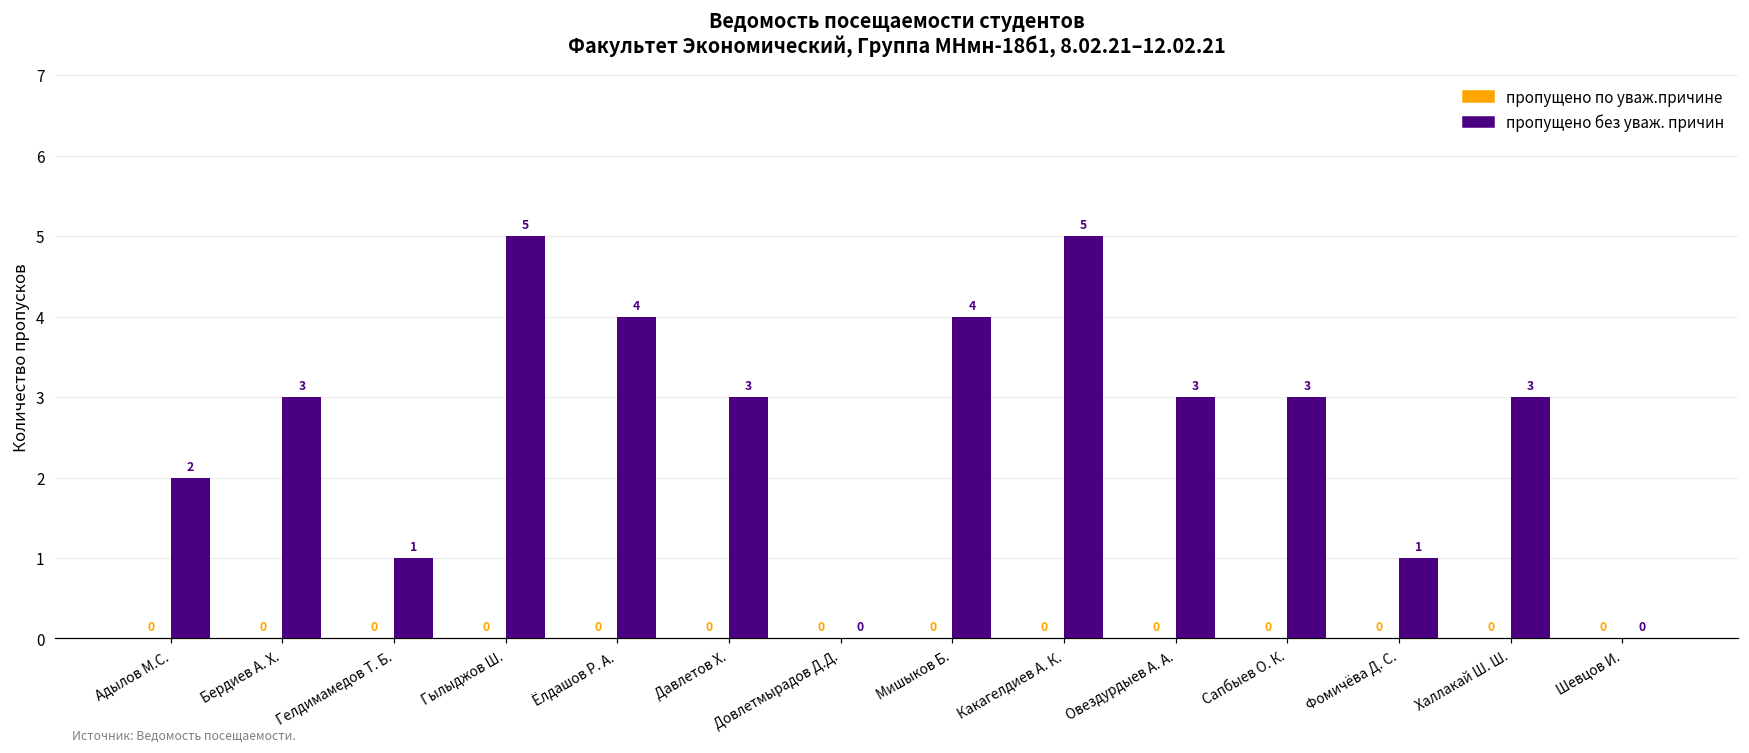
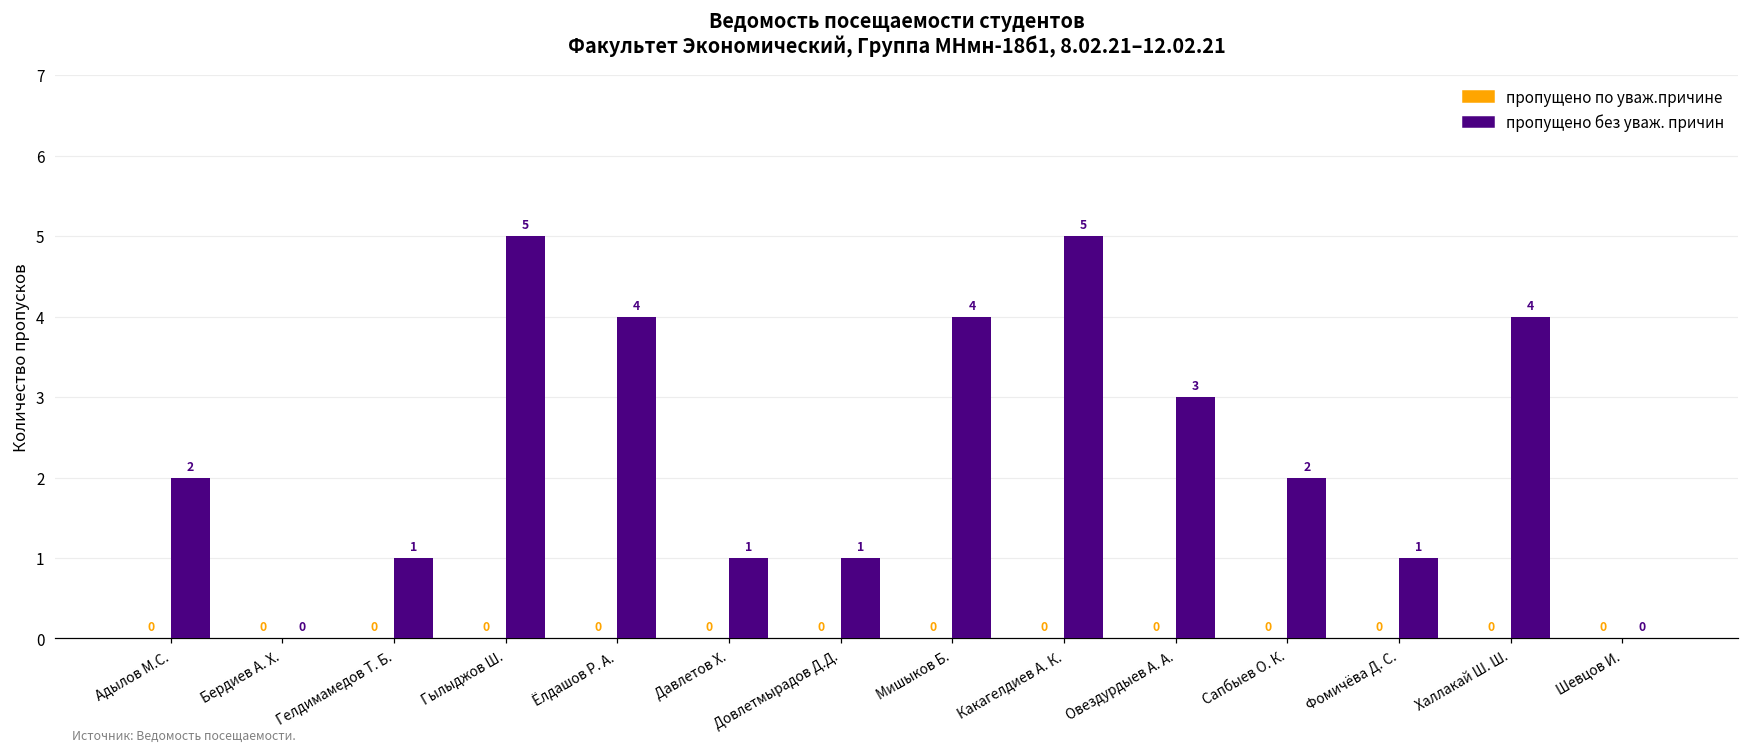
  {
    "пропущено по уваж.причине": {
      "Адылов М.С.": 0,
      "Бердиев А. Х.": 0,
      "Гелдимамедов Т. Б.": 0,
      "Гылыджов Ш.": 0,
      "Ёлдашов Р. А.": 0,
      "Давлетов Х.": 0,
      "Довлетмырадов Д.Д.": 0,
      "Мишыков Б.": 0,
      "Какагелдиев А. К.": 0,
      "Овездурдыев А. А.": 0,
      "Сапбыев О. К.": 0,
      "Фомичёва Д. С.": 0,
      "Халлакай Ш. Ш.": 0,
      "Шевцов И.": 0
    },
    "пропущено без уваж. причин": {
      "Адылов М.С.": 2,
-     "Бердиев А. Х.": 3,
+     "Бердиев А. Х.": 0,
      "Гелдимамедов Т. Б.": 1,
      "Гылыджов Ш.": 5,
      "Ёлдашов Р. А.": 4,
-     "Давлетов Х.": 3,
-     "Довлетмырадов Д.Д.": 0,
+     "Давлетов Х.": 1,
+     "Довлетмырадов Д.Д.": 1,
      "Мишыков Б.": 4,
      "Какагелдиев А. К.": 5,
      "Овездурдыев А. А.": 3,
-     "Сапбыев О. К.": 3,
+     "Сапбыев О. К.": 2,
      "Фомичёва Д. С.": 1,
-     "Халлакай Ш. Ш.": 3,
+     "Халлакай Ш. Ш.": 4,
      "Шевцов И.": 0
    }
  }
